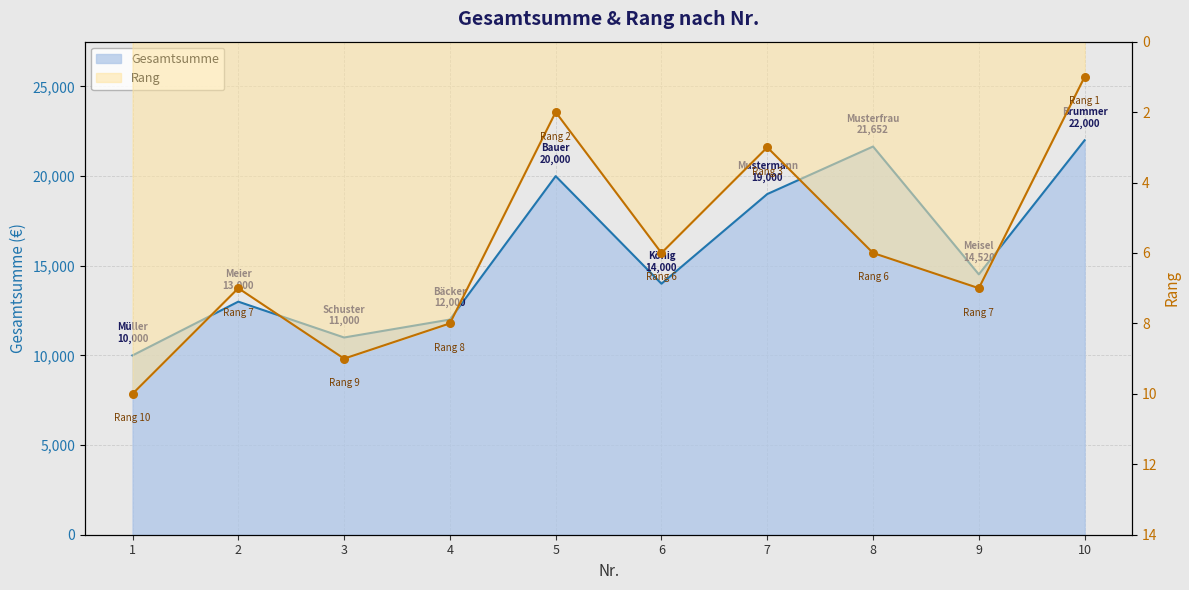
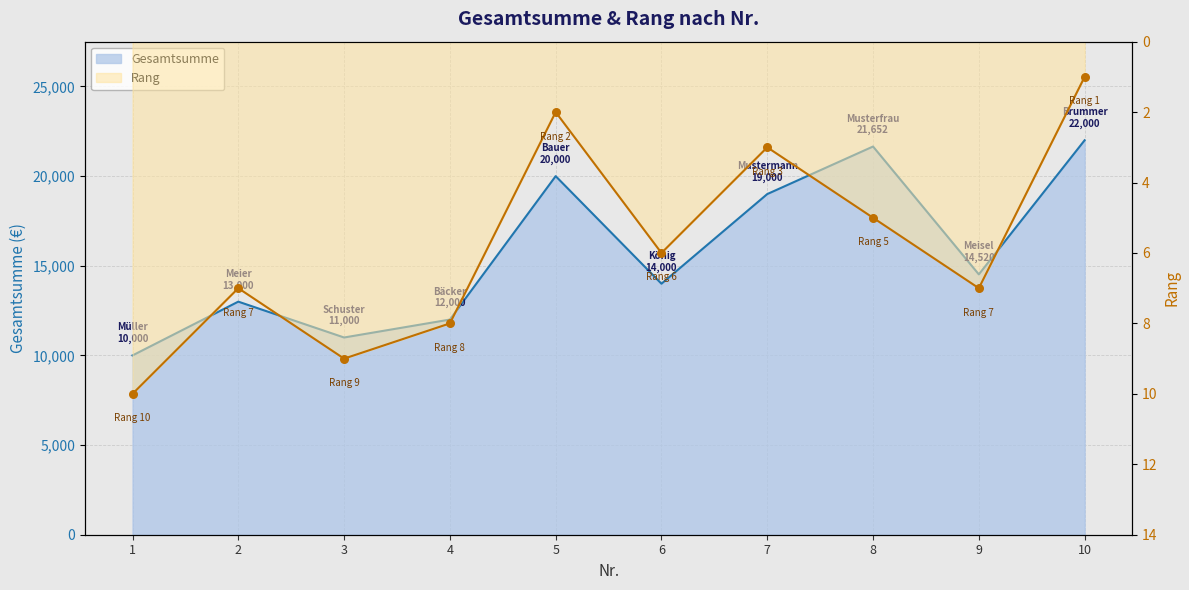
  {
    "Gesamtsumme": {
      "1": "10,000",
      "3": "11,000",
      "4": "12,000",
      "5": "20,000",
      "8": "21,652",
      "9": "14,520",
      "10": "22,000"
    },
    "Rang": {
      "1": "10",
      "2": "7",
      "3": "9",
      "4": "8",
      "5": "2",
-     "8": "6",
+     "8": "5",
      "9": "7",
      "10": "1"
    }
  }
